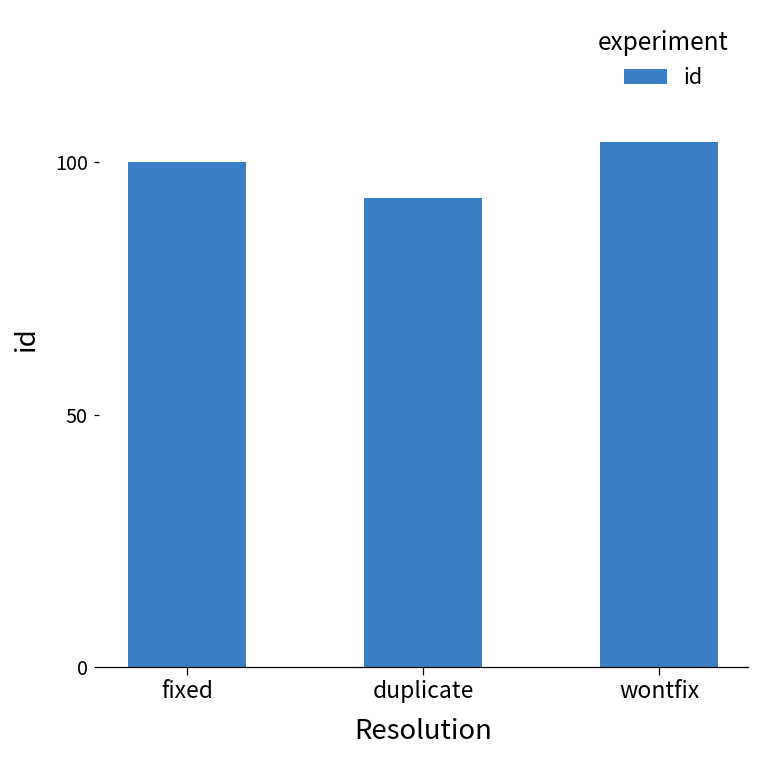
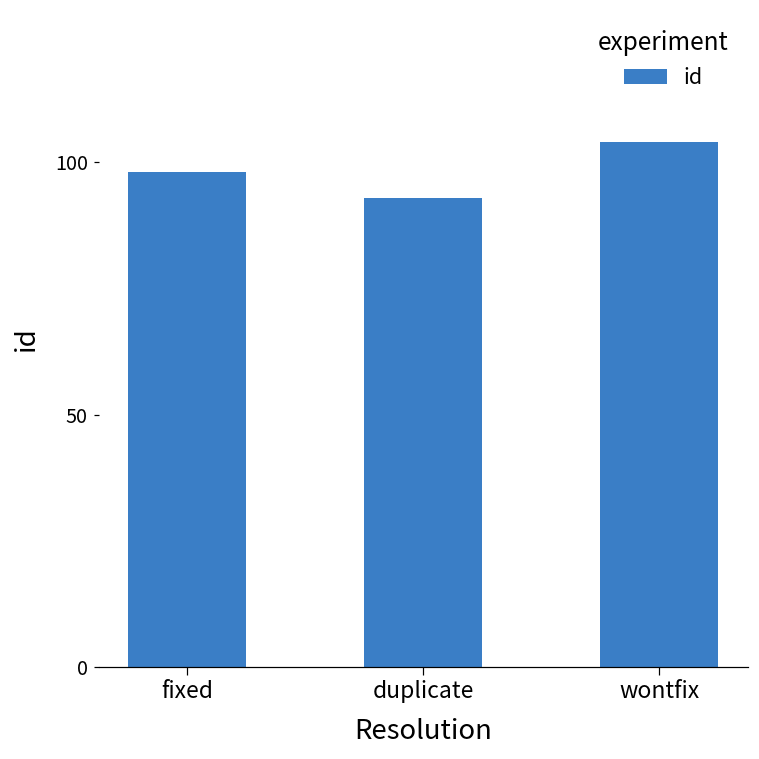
  {
-   "fixed": 100,
+   "fixed": 98,
    "duplicate": 93,
    "wontfix": 104
  }
